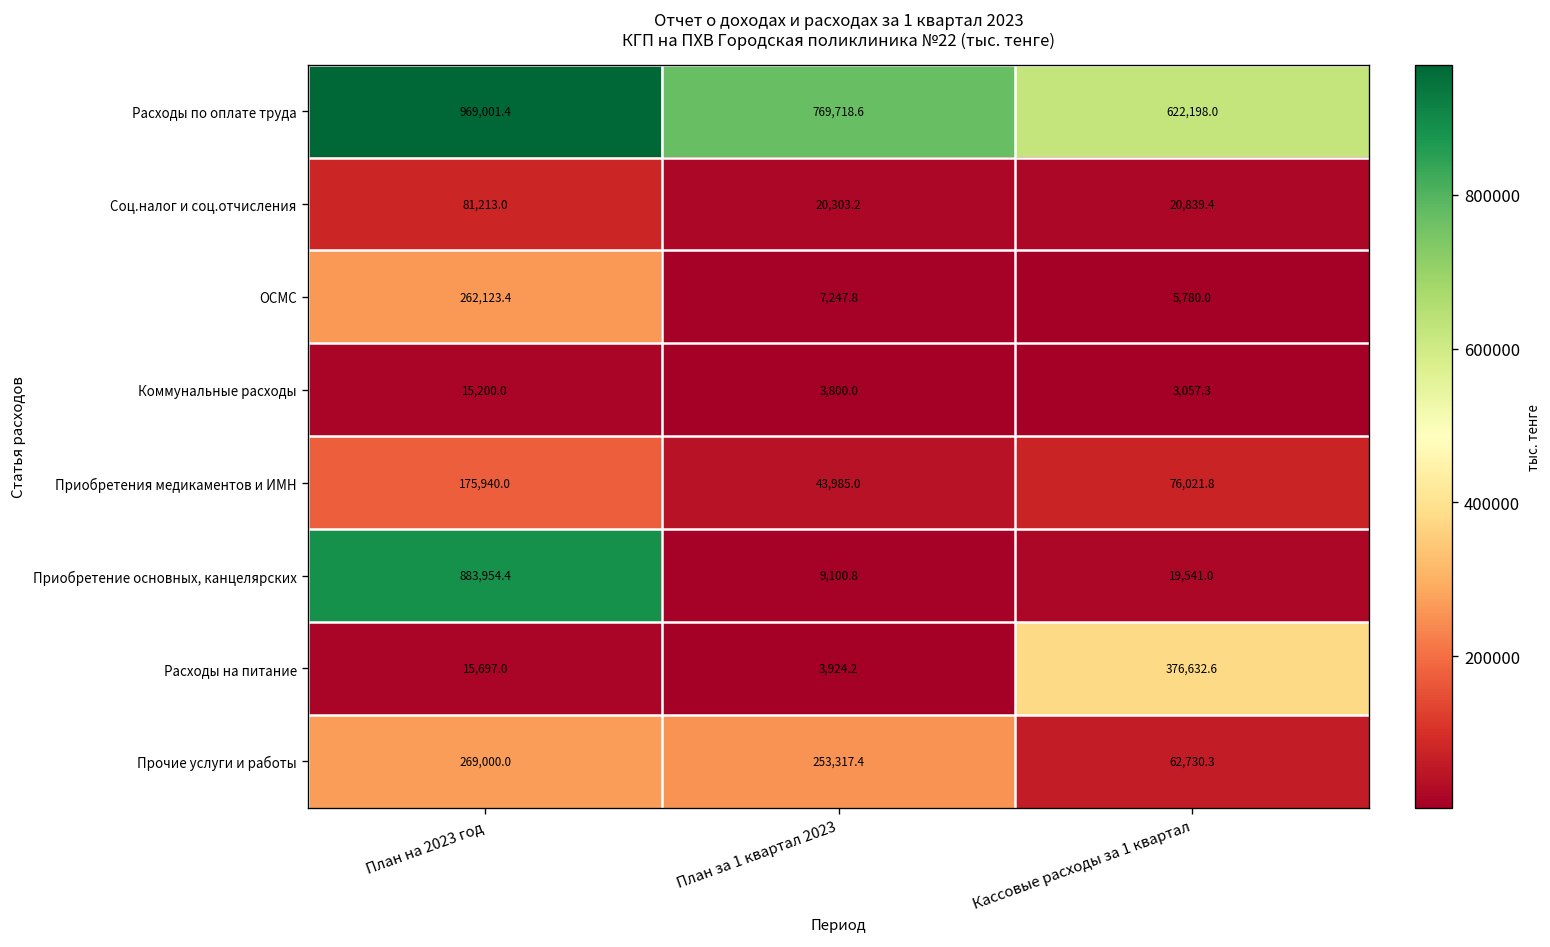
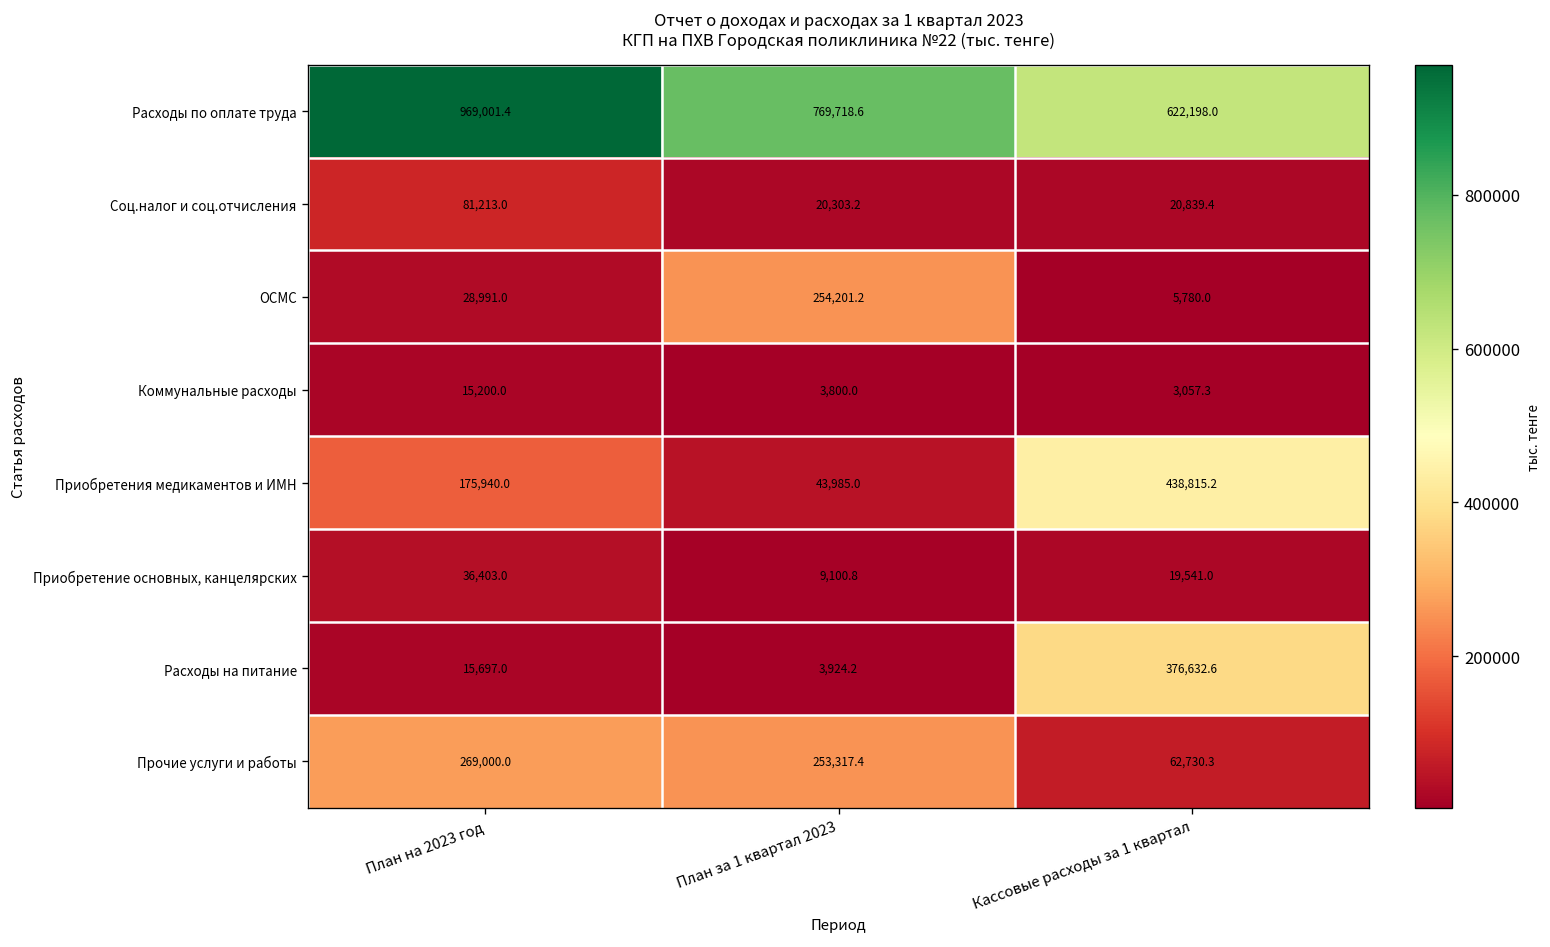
  {
    "Расходы по оплате труда": {
      "План на 2023 год": "969,001.4",
      "План за 1 квартал 2023": "769,718.6",
      "Кассовые расходы за 1 квартал": "622,198.0"
    },
    "Соц.налог и соц.отчисления": {
      "План на 2023 год": "81,213.0",
      "План за 1 квартал 2023": "20,303.2",
      "Кассовые расходы за 1 квартал": "20,839.4"
    },
    "ОСМС": {
-     "План на 2023 год": "262,123.4",
-     "План за 1 квартал 2023": "7,247.8",
+     "План на 2023 год": "28,991.0",
+     "План за 1 квартал 2023": "254,201.2",
      "Кассовые расходы за 1 квартал": "5,780.0"
    },
    "Коммунальные расходы": {
      "План на 2023 год": "15,200.0",
      "План за 1 квартал 2023": "3,800.0",
      "Кассовые расходы за 1 квартал": "3,057.3"
    },
    "Приобретения медикаментов и ИМН": {
      "План на 2023 год": "175,940.0",
      "План за 1 квартал 2023": "43,985.0",
-     "Кассовые расходы за 1 квартал": "76,021.8"
+     "Кассовые расходы за 1 квартал": "438,815.2"
    },
    "Приобретение основных, канцелярских": {
-     "План на 2023 год": "883,954.4",
+     "План на 2023 год": "36,403.0",
      "План за 1 квартал 2023": "9,100.8",
      "Кассовые расходы за 1 квартал": "19,541.0"
    },
    "Расходы на питание": {
      "План на 2023 год": "15,697.0",
      "План за 1 квартал 2023": "3,924.2",
      "Кассовые расходы за 1 квартал": "376,632.6"
    },
    "Прочие услуги и работы": {
      "План на 2023 год": "269,000.0",
      "План за 1 квартал 2023": "253,317.4",
      "Кассовые расходы за 1 квартал": "62,730.3"
    }
  }
